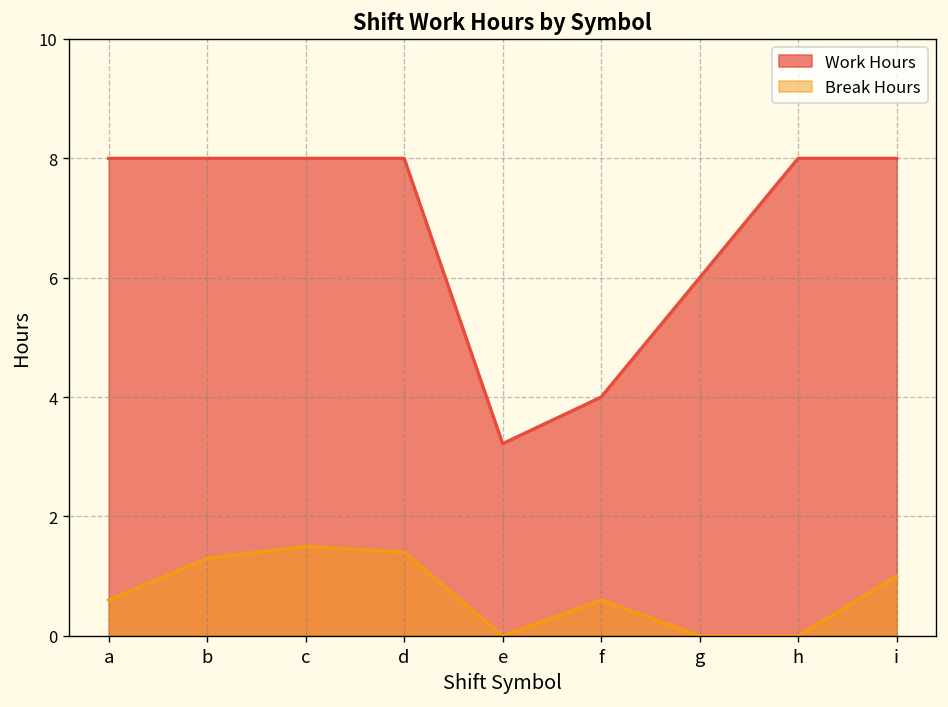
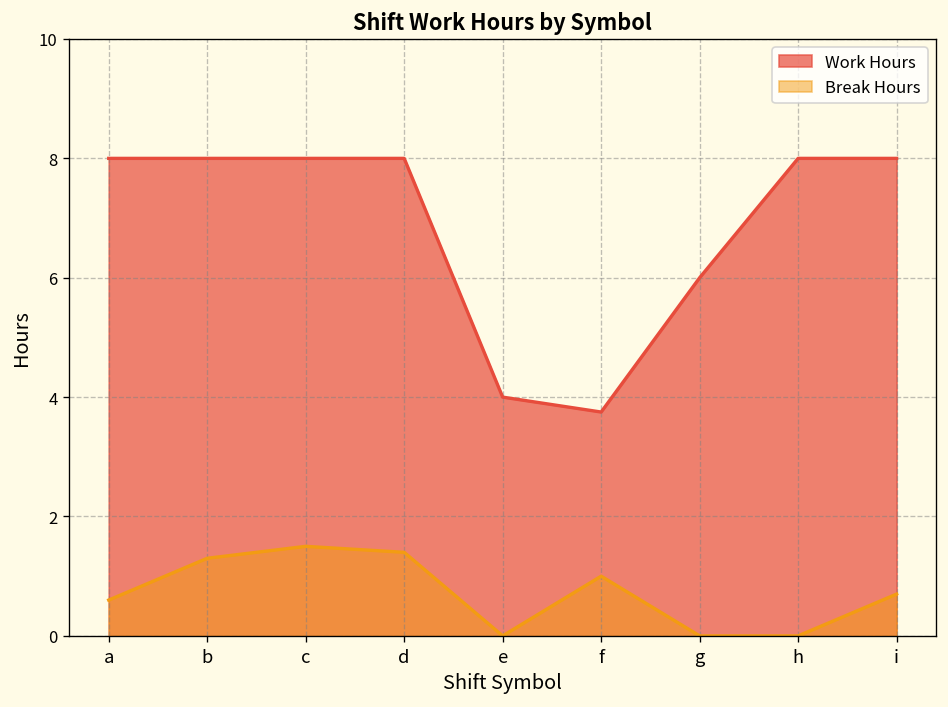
  {
    "Work Hours": {
      "a": 8.0,
      "b": 8.0,
      "c": 8.0,
      "d": 8.0,
-     "e": 3.2,
-     "f": 4.0,
+     "e": 4.0,
+     "f": 3.8,
      "g": 6.0,
      "h": 8.0,
      "i": 8.0
    },
    "Break Hours": {
      "a": 0.6,
      "b": 1.3,
      "c": 1.5,
      "d": 1.4,
      "e": 0.0,
-     "f": 0.6,
+     "f": 1.0,
      "g": 0.0,
      "h": 0.0,
-     "i": 1.0
+     "i": 0.7
    }
  }
